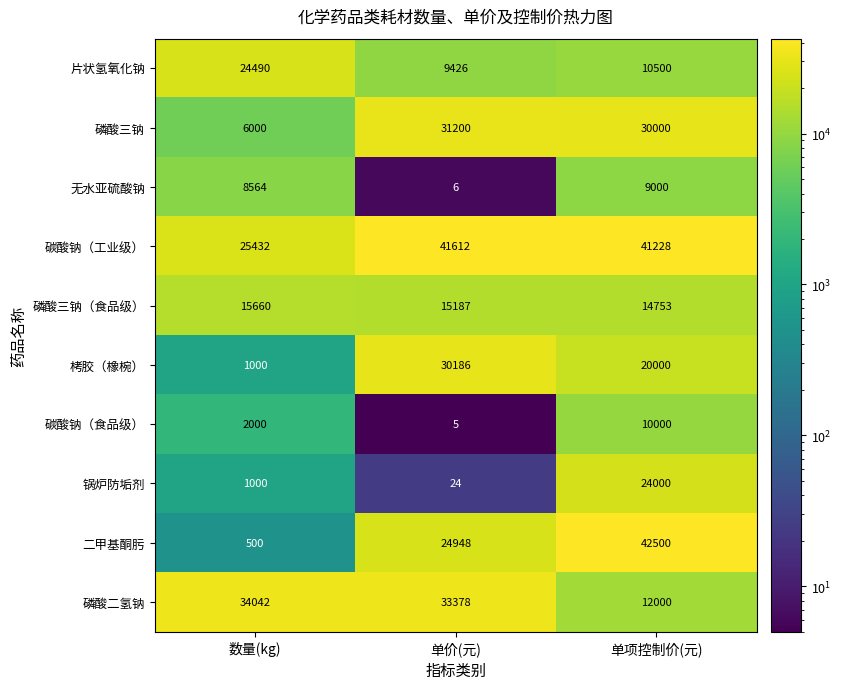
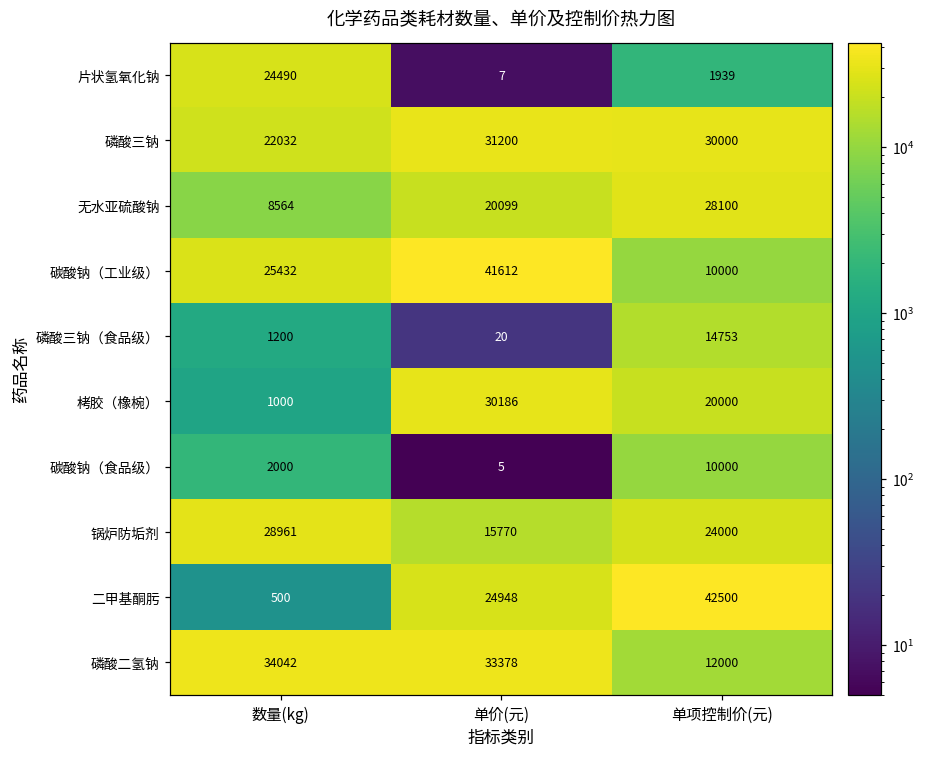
  {
    "片状氢氧化钠": {
      "数量(kg)": 24490,
-     "单价(元)": 9426,
-     "单项控制价(元)": 10500
+     "单价(元)": 7,
+     "单项控制价(元)": 1939
    },
    "磷酸三钠": {
-     "数量(kg)": 6000,
+     "数量(kg)": 22032,
      "单价(元)": 31200,
      "单项控制价(元)": 30000
    },
    "无水亚硫酸钠": {
      "数量(kg)": 8564,
-     "单价(元)": 6,
-     "单项控制价(元)": 9000
+     "单价(元)": 20099,
+     "单项控制价(元)": 28100
    },
    "碳酸钠（工业级）": {
      "数量(kg)": 25432,
      "单价(元)": 41612,
-     "单项控制价(元)": 41228
+     "单项控制价(元)": 10000
    },
    "磷酸三钠（食品级）": {
-     "数量(kg)": 15660,
-     "单价(元)": 15187,
+     "数量(kg)": 1200,
+     "单价(元)": 20,
      "单项控制价(元)": 14753
    },
    "栲胶（橡椀）": {
      "数量(kg)": 1000,
      "单价(元)": 30186,
      "单项控制价(元)": 20000
    },
    "碳酸钠（食品级）": {
      "数量(kg)": 2000,
      "单价(元)": 5,
      "单项控制价(元)": 10000
    },
    "锅炉防垢剂": {
-     "数量(kg)": 1000,
-     "单价(元)": 24,
+     "数量(kg)": 28961,
+     "单价(元)": 15770,
      "单项控制价(元)": 24000
    },
    "二甲基酮肟": {
      "数量(kg)": 500,
      "单价(元)": 24948,
      "单项控制价(元)": 42500
    },
    "磷酸二氢钠": {
      "数量(kg)": 34042,
      "单价(元)": 33378,
      "单项控制价(元)": 12000
    }
  }
